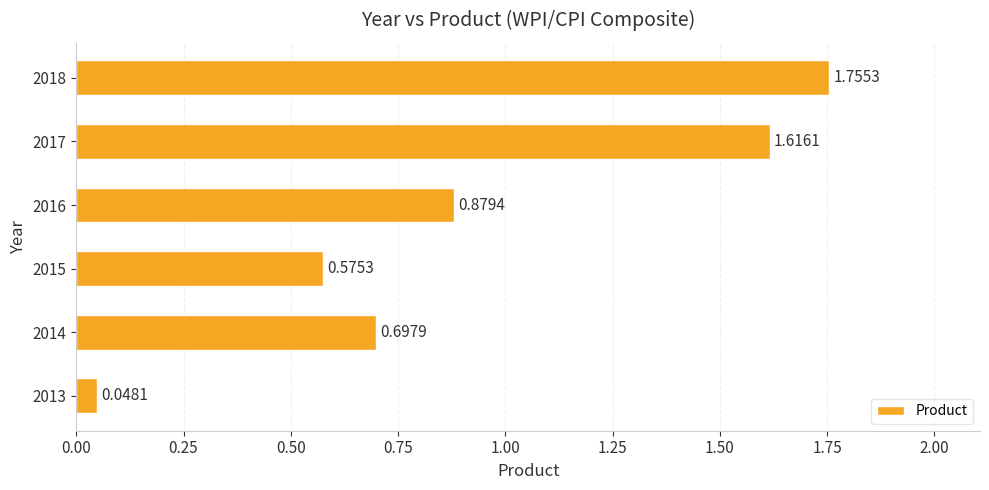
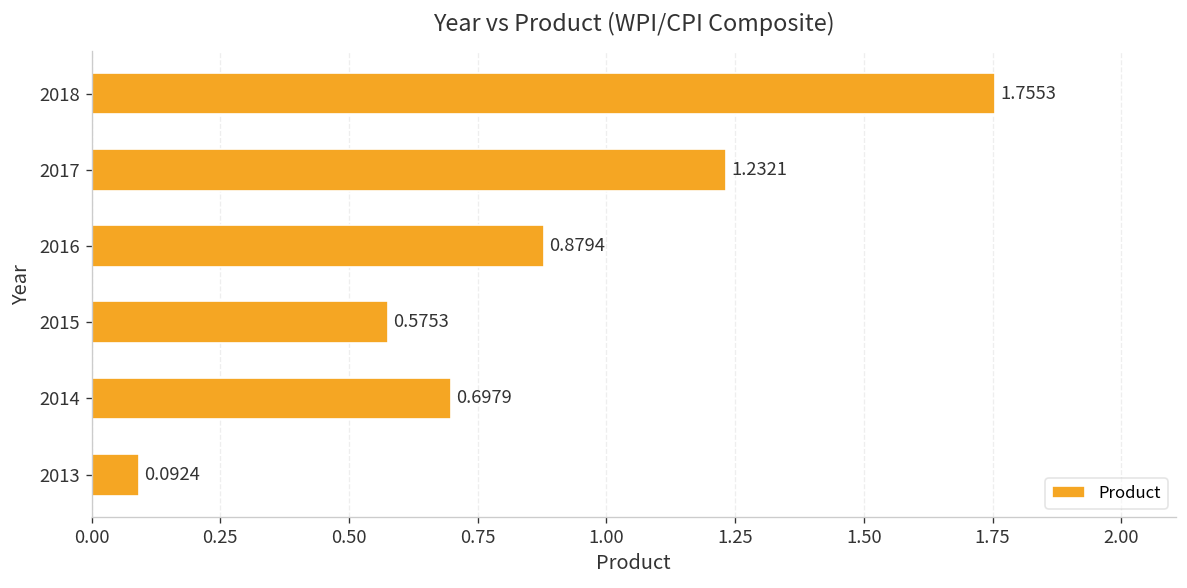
  {
    "2018": 1.7553,
-   "2017": 1.6161,
+   "2017": 1.2321,
    "2016": 0.8794,
    "2015": 0.5753,
    "2014": 0.6979,
-   "2013": 0.0481
+   "2013": 0.0924
  }
